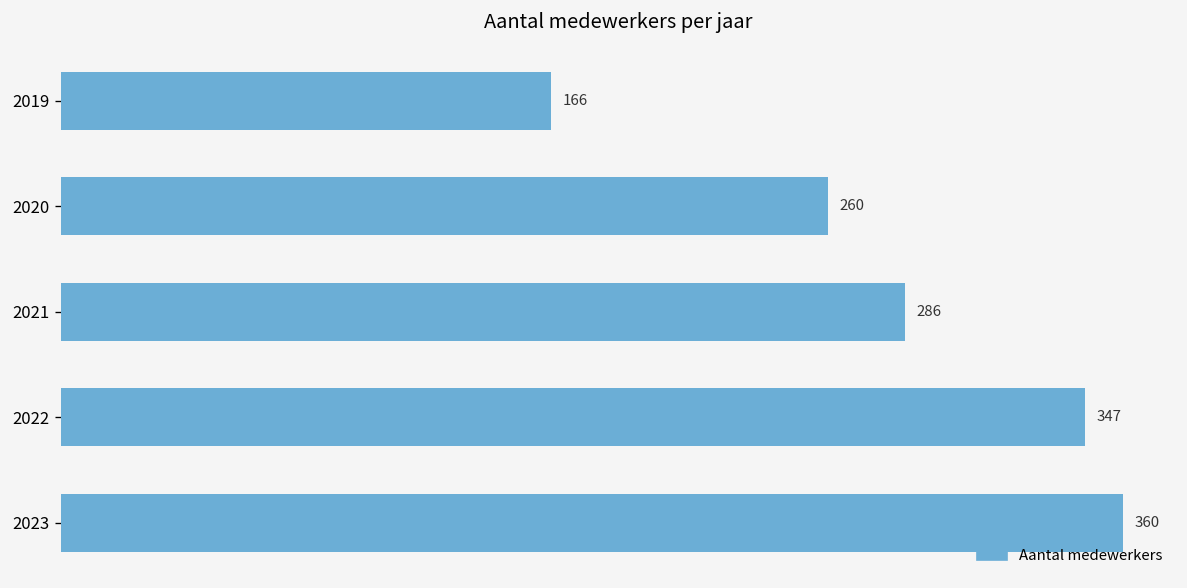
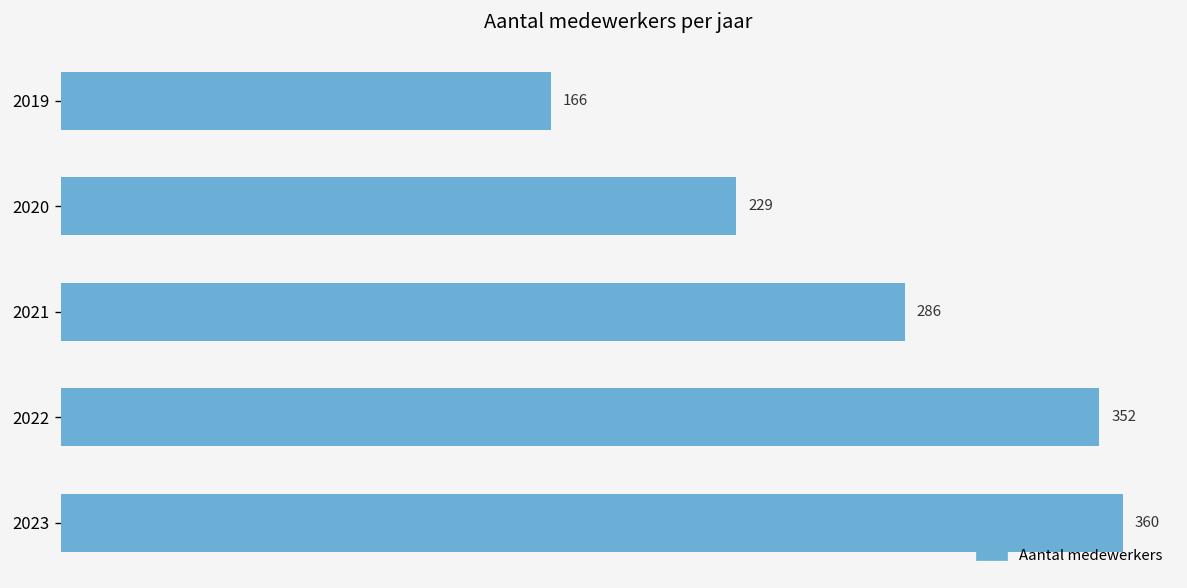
  {
    "2019": 166,
-   "2020": 260,
+   "2020": 229,
    "2021": 286,
-   "2022": 347,
+   "2022": 352,
    "2023": 360
  }
